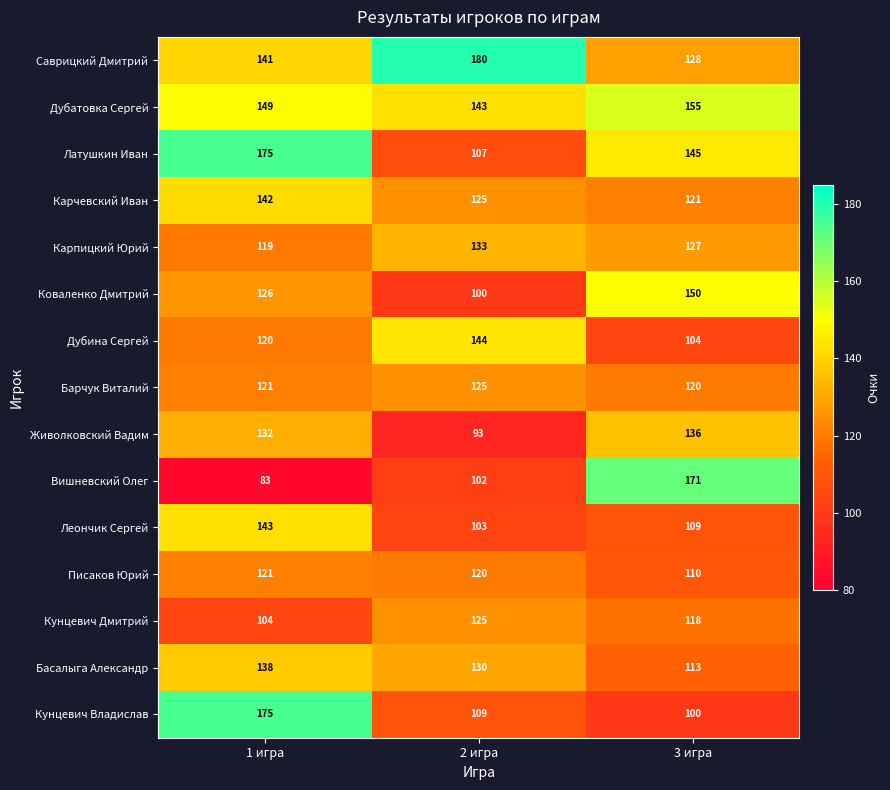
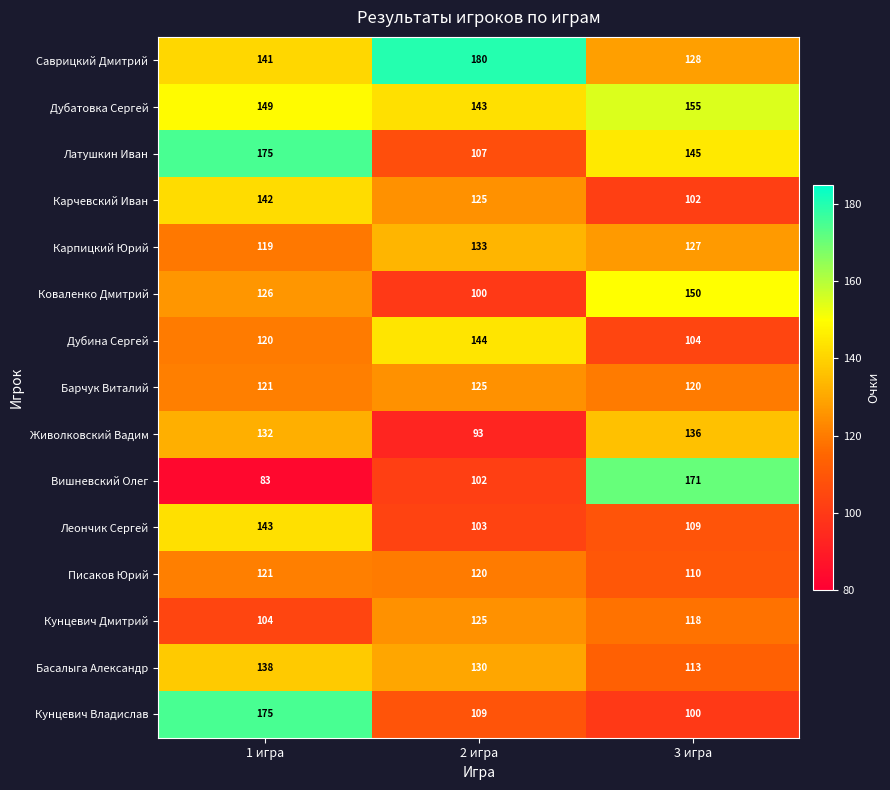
  {
    "Саврицкий Дмитрий": {
      "1 игра": 141,
      "2 игра": 180,
      "3 игра": 128
    },
    "Дубатовка Сергей": {
      "1 игра": 149,
      "2 игра": 143,
      "3 игра": 155
    },
    "Латушкин Иван": {
      "1 игра": 175,
      "2 игра": 107,
      "3 игра": 145
    },
    "Карчевский Иван": {
      "1 игра": 142,
      "2 игра": 125,
-     "3 игра": 121
+     "3 игра": 102
    },
    "Карпицкий Юрий": {
      "1 игра": 119,
      "2 игра": 133,
      "3 игра": 127
    },
    "Коваленко Дмитрий": {
      "1 игра": 126,
      "2 игра": 100,
      "3 игра": 150
    },
    "Дубина Сергей": {
      "1 игра": 120,
      "2 игра": 144,
      "3 игра": 104
    },
    "Барчук Виталий": {
      "1 игра": 121,
      "2 игра": 125,
      "3 игра": 120
    },
    "Живолковский Вадим": {
      "1 игра": 132,
      "2 игра": 93,
      "3 игра": 136
    },
    "Вишневский Олег": {
      "1 игра": 83,
      "2 игра": 102,
      "3 игра": 171
    },
    "Леончик Сергей": {
      "1 игра": 143,
      "2 игра": 103,
      "3 игра": 109
    },
    "Писаков Юрий": {
      "1 игра": 121,
      "2 игра": 120,
      "3 игра": 110
    },
    "Кунцевич Дмитрий": {
      "1 игра": 104,
      "2 игра": 125,
      "3 игра": 118
    },
    "Басалыга Александр": {
      "1 игра": 138,
      "2 игра": 130,
      "3 игра": 113
    },
    "Кунцевич Владислав": {
      "1 игра": 175,
      "2 игра": 109,
      "3 игра": 100
    }
  }
